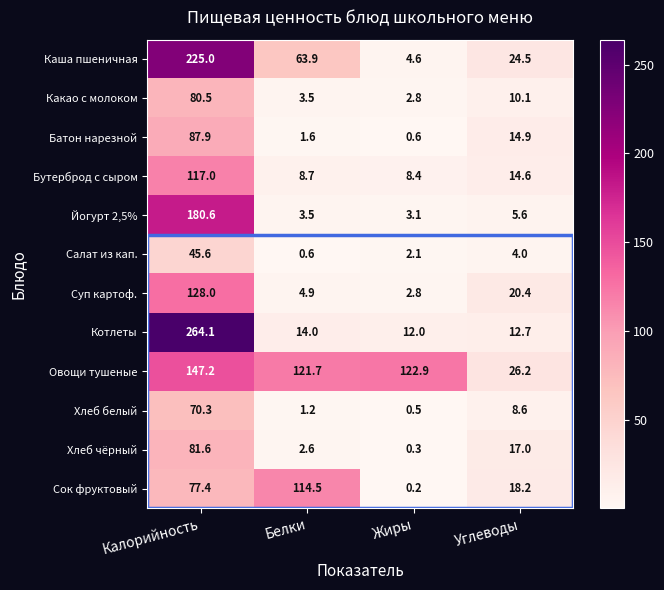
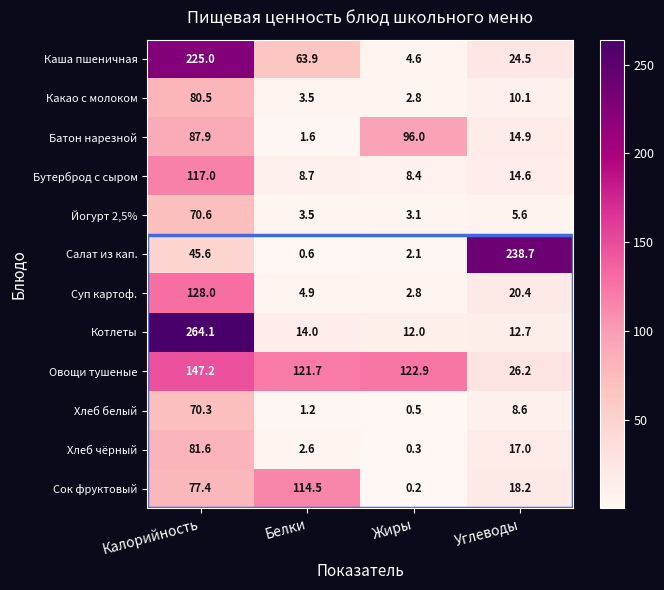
  {
    "Каша пшеничная": {
      "Калорийность": 225.0,
      "Белки": 63.9,
      "Жиры": 4.6,
      "Углеводы": 24.5
    },
    "Какао с молоком": {
      "Калорийность": 80.5,
      "Белки": 3.5,
      "Жиры": 2.8,
      "Углеводы": 10.1
    },
    "Батон нарезной": {
      "Калорийность": 87.9,
      "Белки": 1.6,
-     "Жиры": 0.6,
+     "Жиры": 96.0,
      "Углеводы": 14.9
    },
    "Бутерброд с сыром": {
      "Калорийность": 117.0,
      "Белки": 8.7,
      "Жиры": 8.4,
      "Углеводы": 14.6
    },
    "Йогурт 2,5%": {
-     "Калорийность": 180.6,
+     "Калорийность": 70.6,
      "Белки": 3.5,
      "Жиры": 3.1,
      "Углеводы": 5.6
    },
    "Салат из кап.": {
      "Калорийность": 45.6,
      "Белки": 0.6,
      "Жиры": 2.1,
-     "Углеводы": 4.0
+     "Углеводы": 238.7
    },
    "Суп картоф.": {
      "Калорийность": 128.0,
      "Белки": 4.9,
      "Жиры": 2.8,
      "Углеводы": 20.4
    },
    "Котлеты": {
      "Калорийность": 264.1,
      "Белки": 14.0,
      "Жиры": 12.0,
      "Углеводы": 12.7
    },
    "Овощи тушеные": {
      "Калорийность": 147.2,
      "Белки": 121.7,
      "Жиры": 122.9,
      "Углеводы": 26.2
    },
    "Хлеб белый": {
      "Калорийность": 70.3,
      "Белки": 1.2,
      "Жиры": 0.5,
      "Углеводы": 8.6
    },
    "Хлеб чёрный": {
      "Калорийность": 81.6,
      "Белки": 2.6,
      "Жиры": 0.3,
      "Углеводы": 17.0
    },
    "Сок фруктовый": {
      "Калорийность": 77.4,
      "Белки": 114.5,
      "Жиры": 0.2,
      "Углеводы": 18.2
    }
  }
